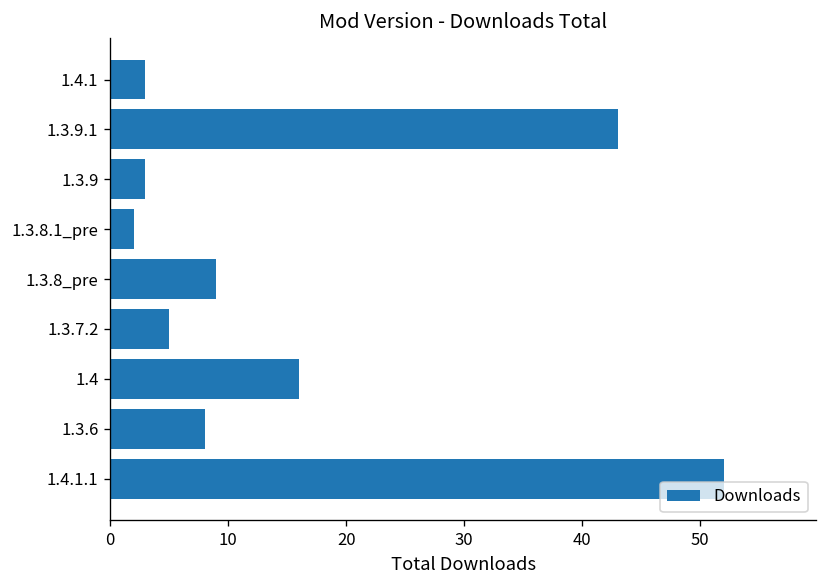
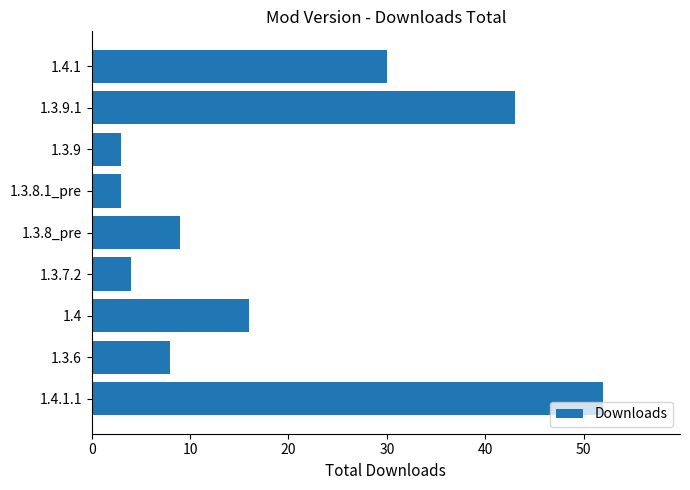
  {
-   "1.4.1": 3,
+   "1.4.1": 30,
    "1.3.9.1": 43,
    "1.3.9": 3,
-   "1.3.8.1_pre": 2,
+   "1.3.8.1_pre": 3,
    "1.3.8_pre": 9,
-   "1.3.7.2": 5,
+   "1.3.7.2": 4,
    "1.4": 16,
    "1.3.6": 8,
    "1.4.1.1": 52
  }
